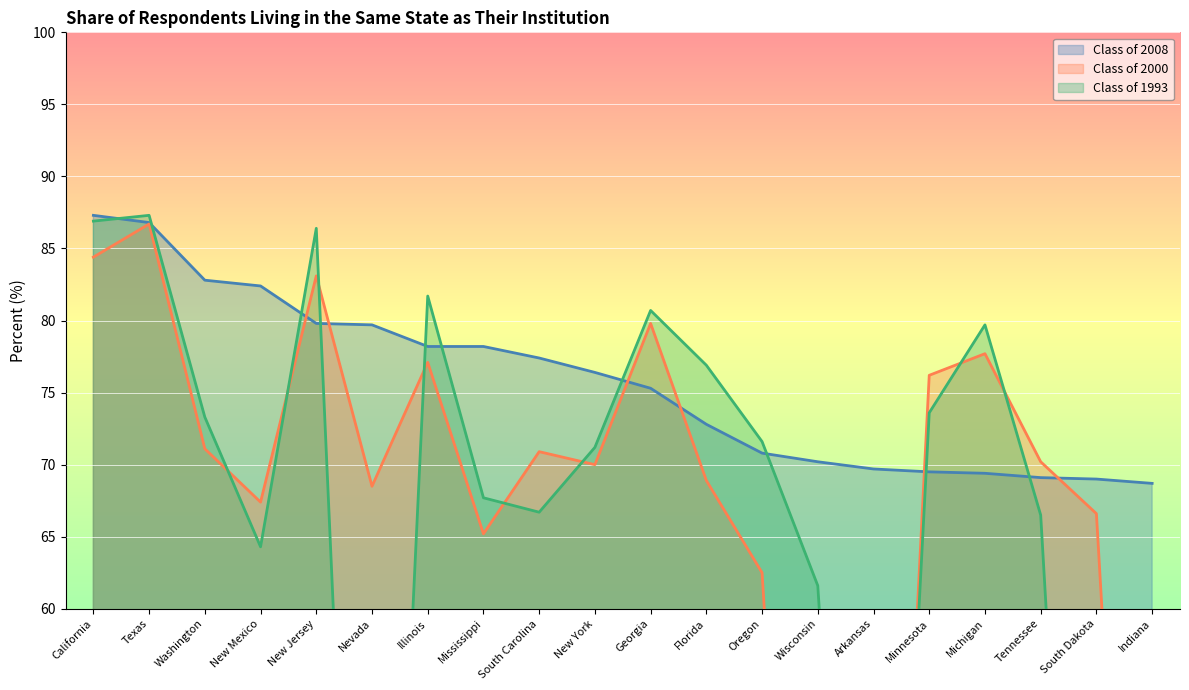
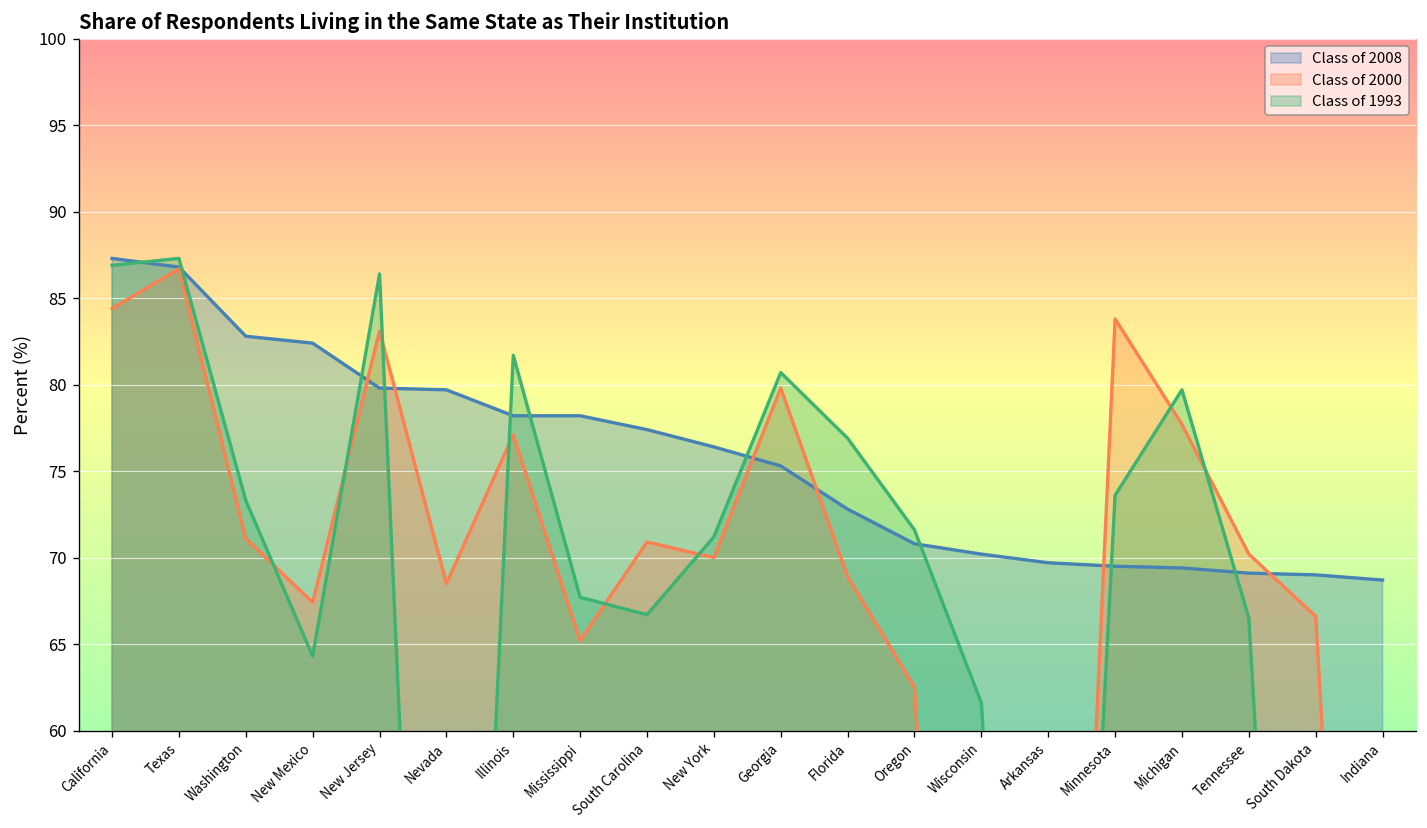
  {
    "Class of 2000": {
      "California": 84.4,
      "Washington": 71.1,
      "New Mexico": 67.4,
      "New Jersey": 83.1,
      "Nevada": 68.5,
      "Illinois": 77.1,
      "Mississippi": 65.2,
      "South Carolina": 70.9,
      "New York": 70.0,
      "Georgia": 79.8,
      "Florida": 68.9,
      "Oregon": 62.5,
-     "Minnesota": 76.2,
+     "Minnesota": 83.8,
      "Michigan": 77.7,
      "Tennessee": 70.2,
      "South Dakota": 66.6
    }
  }
